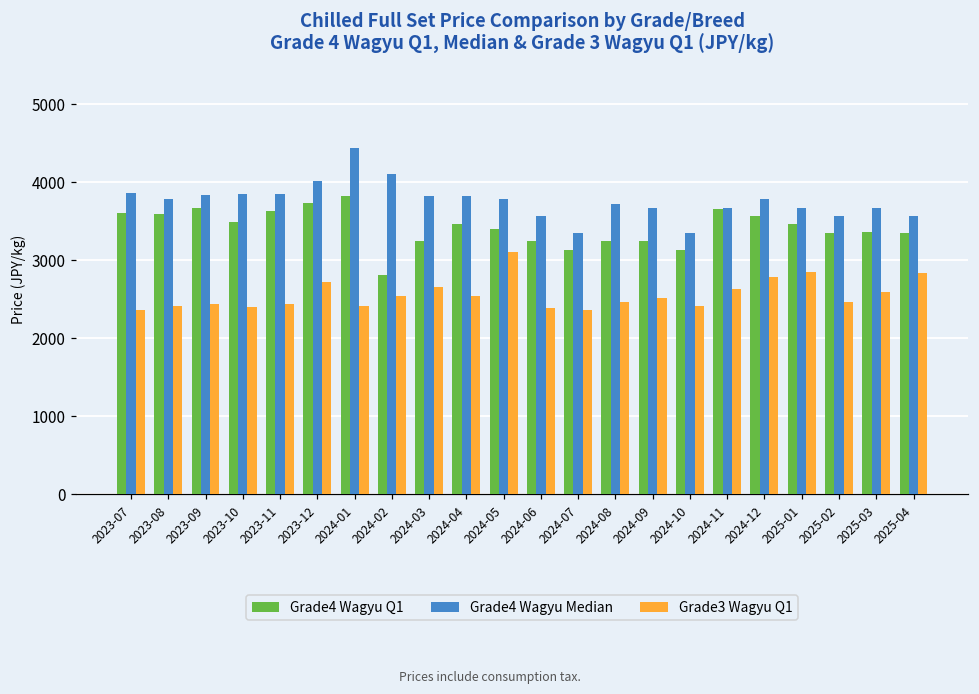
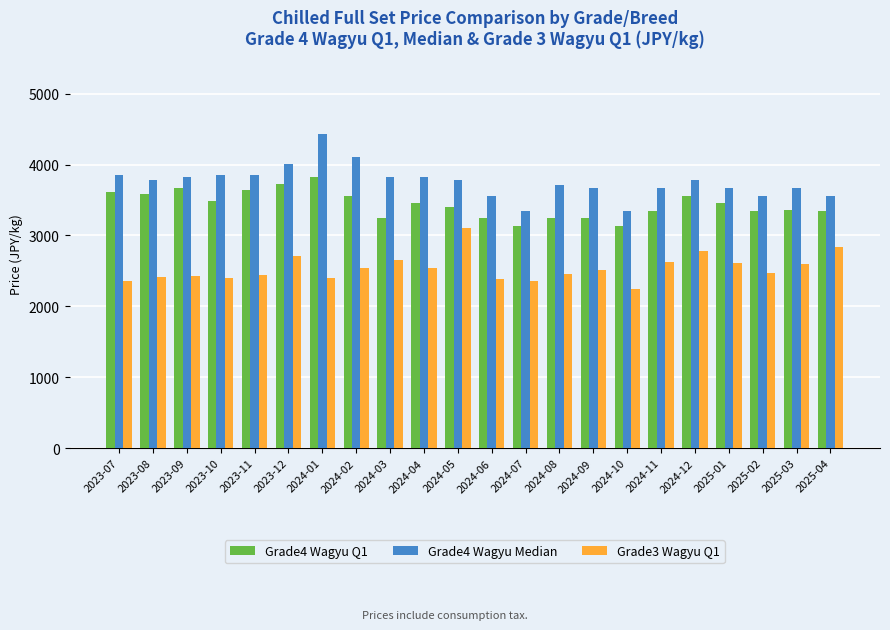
  {
    "Grade4 Wagyu Q1": {
      "2023-07": 3600,
      "2023-08": 3600,
      "2023-09": 3700,
      "2023-10": 3500,
      "2023-11": 3600,
      "2023-12": 3700,
      "2024-01": 3800,
-     "2024-02": 2800,
+     "2024-02": 3600,
      "2024-03": 3200,
      "2024-04": 3500,
      "2024-05": 3400,
      "2024-06": 3200,
      "2024-07": 3100,
      "2024-08": 3200,
      "2024-09": 3200,
      "2024-10": 3100,
-     "2024-11": 3700,
+     "2024-11": 3300,
      "2024-12": 3600,
      "2025-01": 3500,
      "2025-02": 3300,
      "2025-03": 3400,
      "2025-04": 3300
    },
    "Grade4 Wagyu Median": {
      "2023-07": 3900,
      "2023-08": 3800,
      "2023-09": 3800,
      "2023-10": 3900,
      "2023-11": 3900,
      "2023-12": 4000,
      "2024-01": 4400,
      "2024-02": 4100,
      "2024-03": 3800,
      "2024-04": 3800,
      "2024-05": 3800,
      "2024-06": 3600,
      "2024-07": 3300,
      "2024-08": 3700,
      "2024-09": 3700,
      "2024-10": 3300,
      "2024-11": 3700,
      "2024-12": 3800,
      "2025-01": 3700,
      "2025-02": 3600,
      "2025-03": 3700,
      "2025-04": 3600
    },
    "Grade3 Wagyu Q1": {
      "2023-07": 2400,
      "2023-08": 2400,
      "2023-09": 2400,
      "2023-10": 2400,
      "2023-11": 2400,
      "2023-12": 2700,
      "2024-01": 2400,
      "2024-02": 2500,
      "2024-03": 2700,
      "2024-04": 2500,
      "2024-05": 3100,
      "2024-06": 2400,
      "2024-07": 2400,
      "2024-08": 2500,
      "2024-09": 2500,
-     "2024-10": 2400,
+     "2024-10": 2200,
      "2024-11": 2600,
      "2024-12": 2800,
-     "2025-01": 2800,
+     "2025-01": 2600,
      "2025-02": 2500,
      "2025-03": 2600,
      "2025-04": 2800
    }
  }
